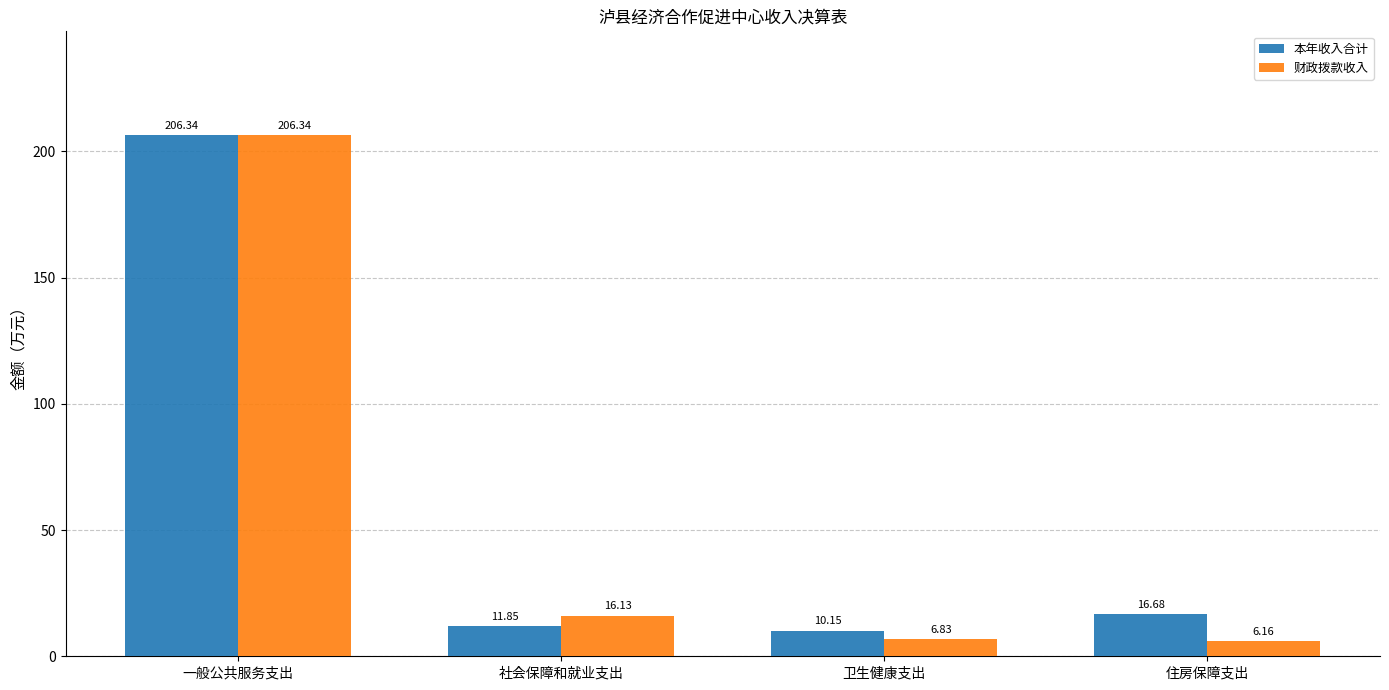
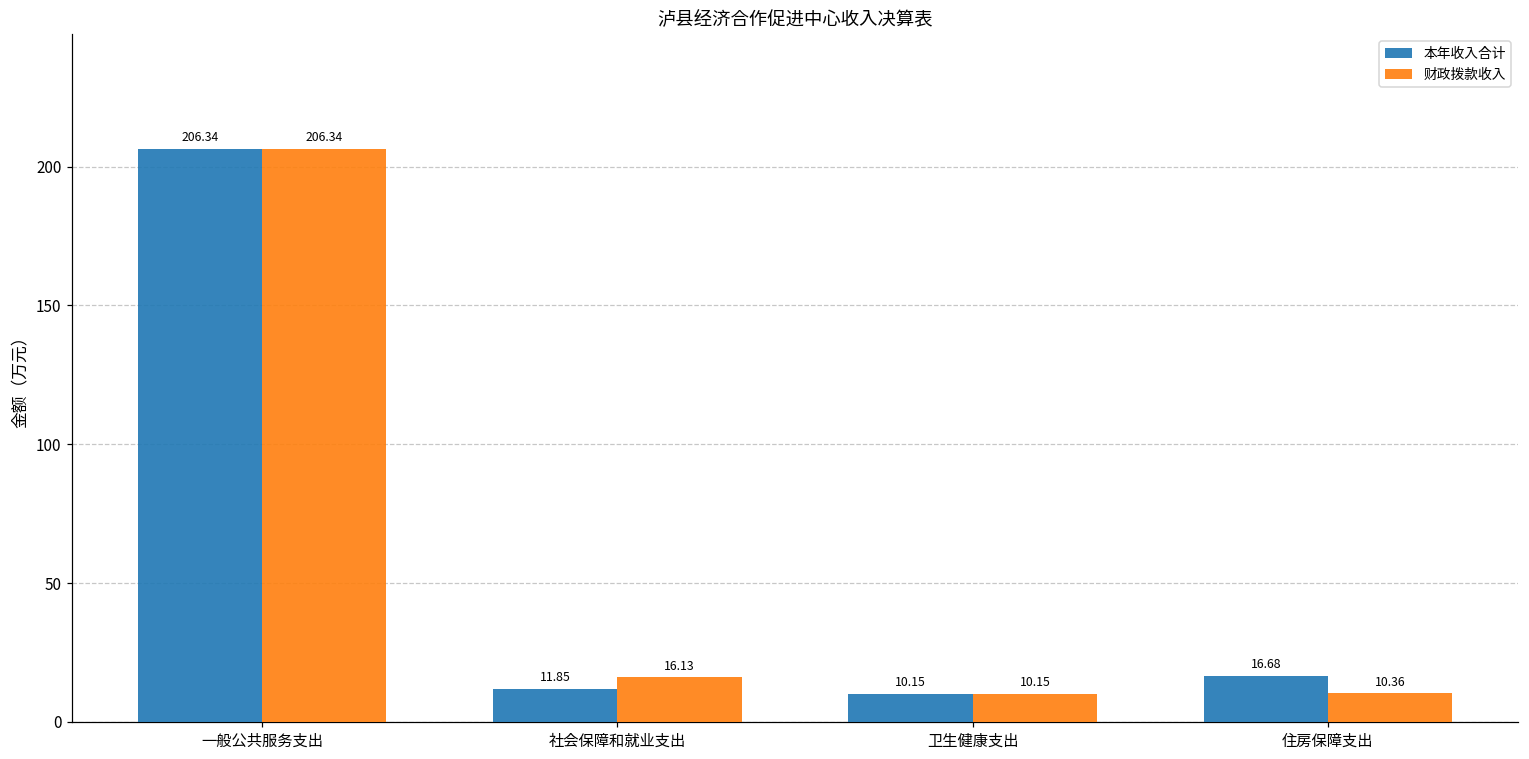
  {
    "本年收入合计": {
      "一般公共服务支出": 206.34,
      "社会保障和就业支出": 11.85,
      "卫生健康支出": 10.15,
      "住房保障支出": 16.68
    },
    "财政拨款收入": {
      "一般公共服务支出": 206.34,
      "社会保障和就业支出": 16.13,
-     "卫生健康支出": 6.83,
-     "住房保障支出": 6.16
+     "卫生健康支出": 10.15,
+     "住房保障支出": 10.36
    }
  }
